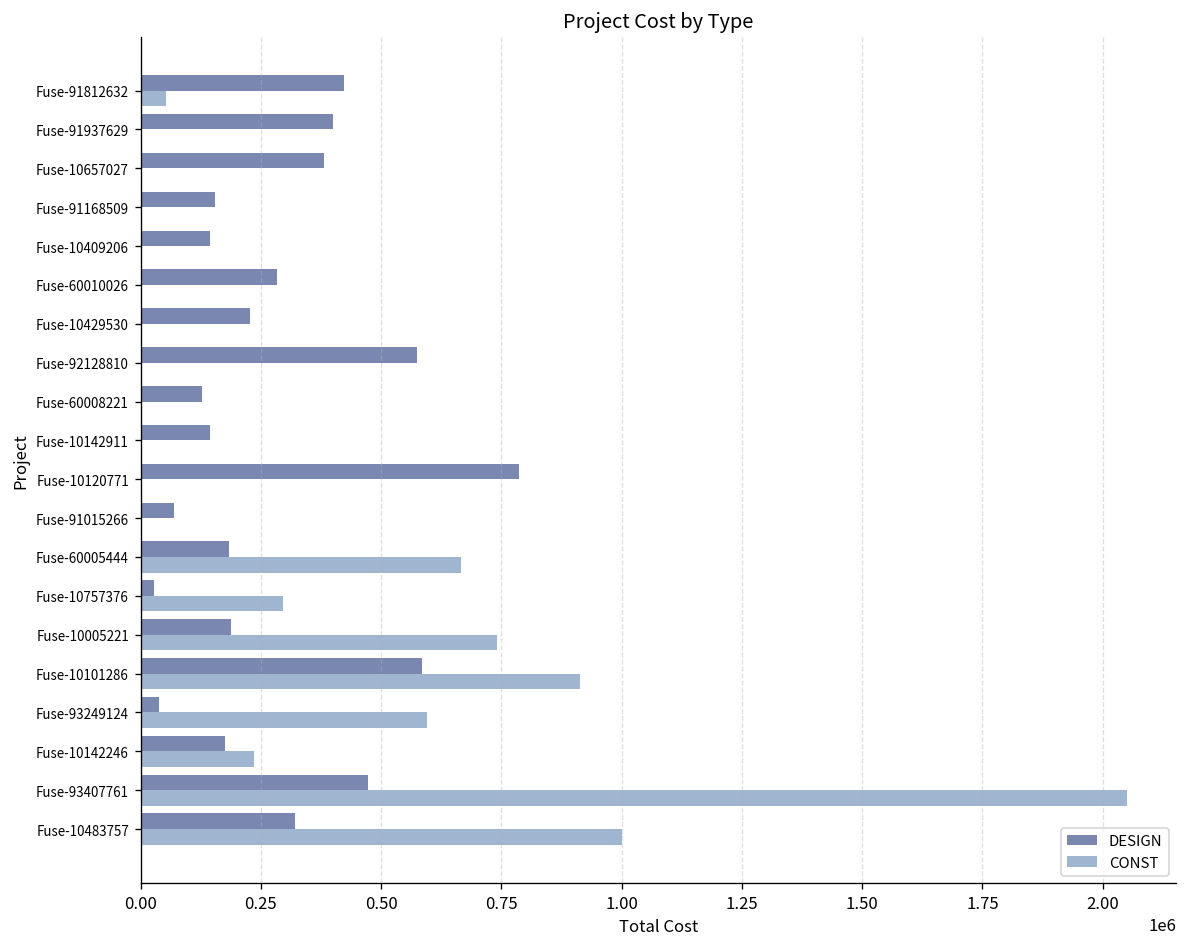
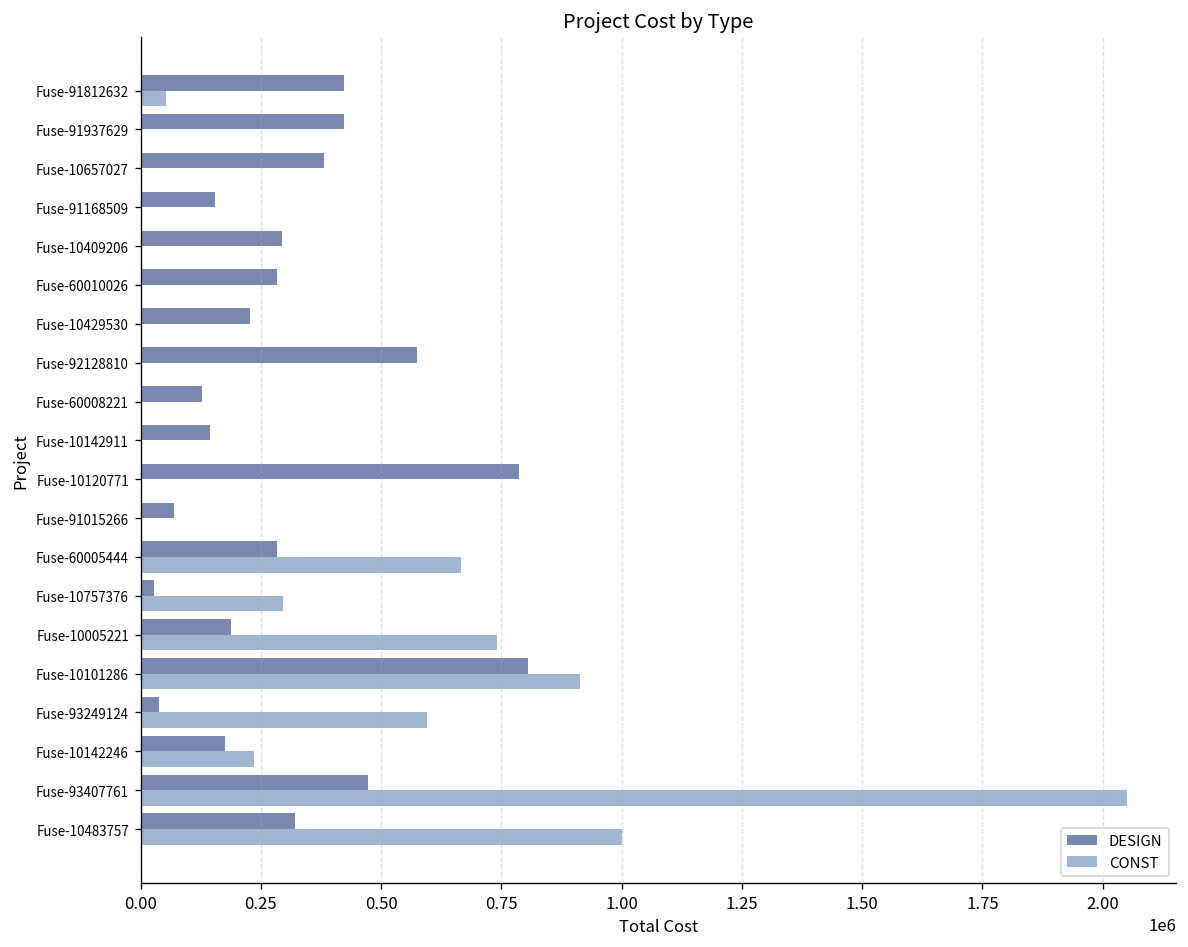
  {
    "DESIGN": {
      "Fuse-91812632": 420000,
-     "Fuse-91937629": 400000,
+     "Fuse-91937629": 420000,
      "Fuse-10657027": 380000,
      "Fuse-91168509": 160000,
-     "Fuse-10409206": 140000,
+     "Fuse-10409206": 290000,
      "Fuse-60010026": 280000,
      "Fuse-10429530": 230000,
      "Fuse-92128810": 580000,
      "Fuse-60008221": 130000,
      "Fuse-10142911": 140000,
      "Fuse-10120771": 790000,
      "Fuse-91015266": 70000,
-     "Fuse-60005444": 180000,
+     "Fuse-60005444": 280000,
      "Fuse-10757376": 30000,
      "Fuse-10005221": 190000,
-     "Fuse-10101286": 580000,
+     "Fuse-10101286": 800000,
      "Fuse-93249124": 40000,
      "Fuse-10142246": 180000,
      "Fuse-93407761": 470000,
      "Fuse-10483757": 320000
    },
    "CONST": {
      "Fuse-91812632": 50000,
      "Fuse-91937629": 0,
      "Fuse-10657027": 0,
      "Fuse-91168509": 0,
      "Fuse-10409206": 0,
      "Fuse-60010026": 0,
      "Fuse-10429530": 0,
      "Fuse-92128810": 0,
      "Fuse-60008221": 0,
      "Fuse-10142911": 0,
      "Fuse-10120771": 0,
      "Fuse-91015266": 0,
      "Fuse-60005444": 670000,
      "Fuse-10757376": 300000,
      "Fuse-10005221": 740000,
      "Fuse-10101286": 910000,
      "Fuse-93249124": 600000,
      "Fuse-10142246": 240000,
      "Fuse-93407761": 2050000,
      "Fuse-10483757": 1000000
    }
  }
